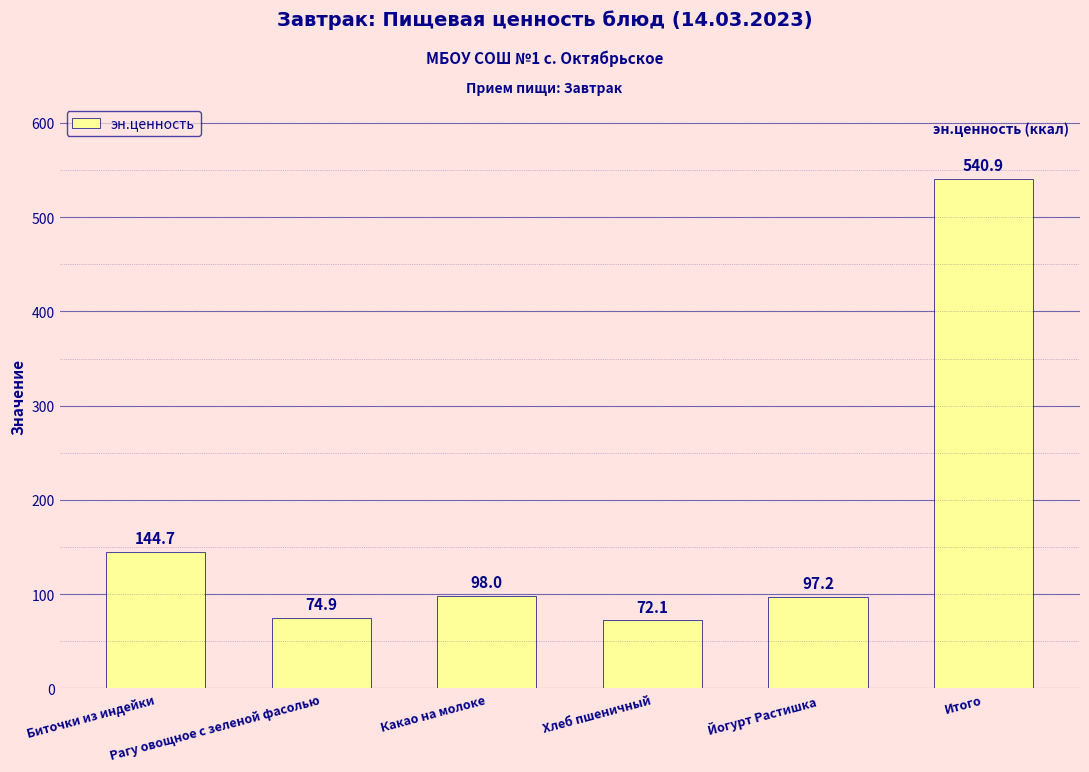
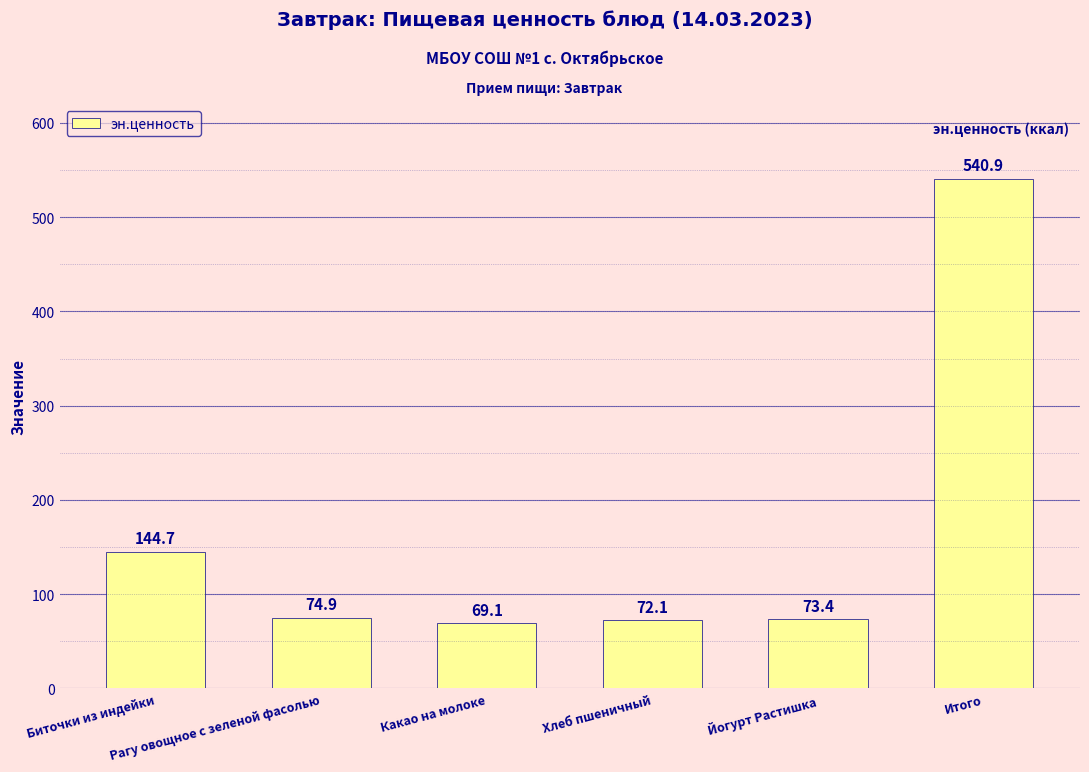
  {
    "Биточки из индейки": 144.7,
    "Рагу овощное с зеленой фасолью": 74.9,
-   "Какао на молоке": 98.0,
+   "Какао на молоке": 69.1,
    "Хлеб пшеничный": 72.1,
-   "Йогурт Растишка": 97.2,
+   "Йогурт Растишка": 73.4,
    "Итого": 540.9
  }
